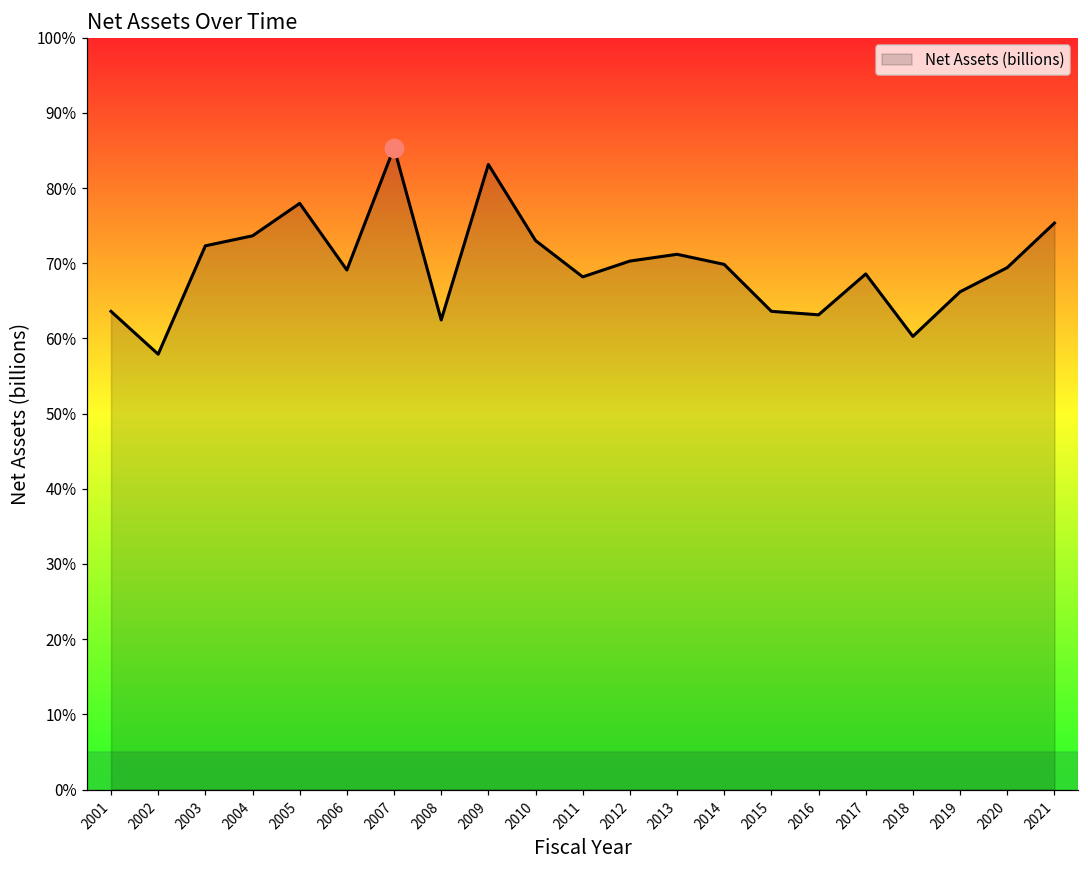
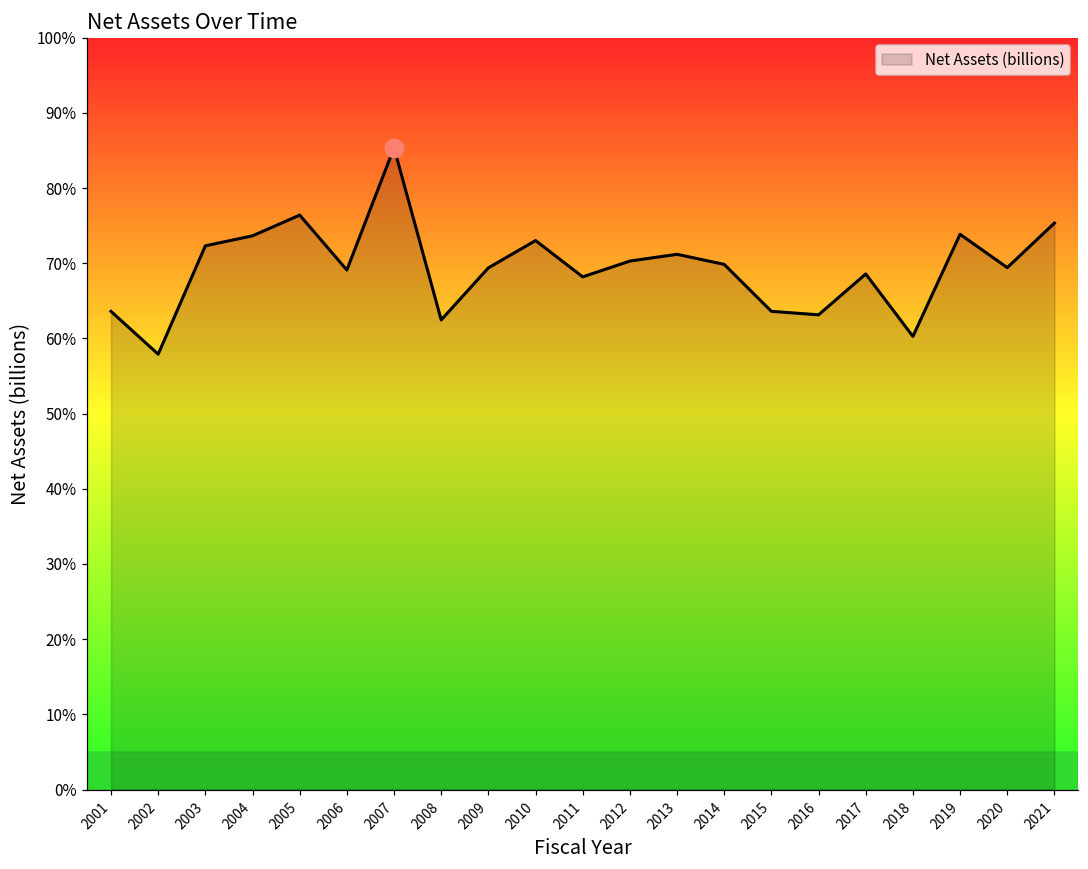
  {
    "Net Assets (billions)": {
      "2001": "64%",
      "2002": "58%",
      "2003": "72%",
      "2004": "74%",
-     "2005": "78%",
+     "2005": "76%",
      "2006": "69%",
      "2008": "62%",
-     "2009": "83%",
+     "2009": "69%",
      "2010": "73%",
      "2011": "68%",
      "2012": "70%",
      "2013": "71%",
      "2014": "70%",
      "2015": "64%",
      "2016": "63%",
      "2017": "69%",
      "2018": "60%",
-     "2019": "66%",
+     "2019": "74%",
      "2020": "69%",
      "2021": "75%"
    }
  }
